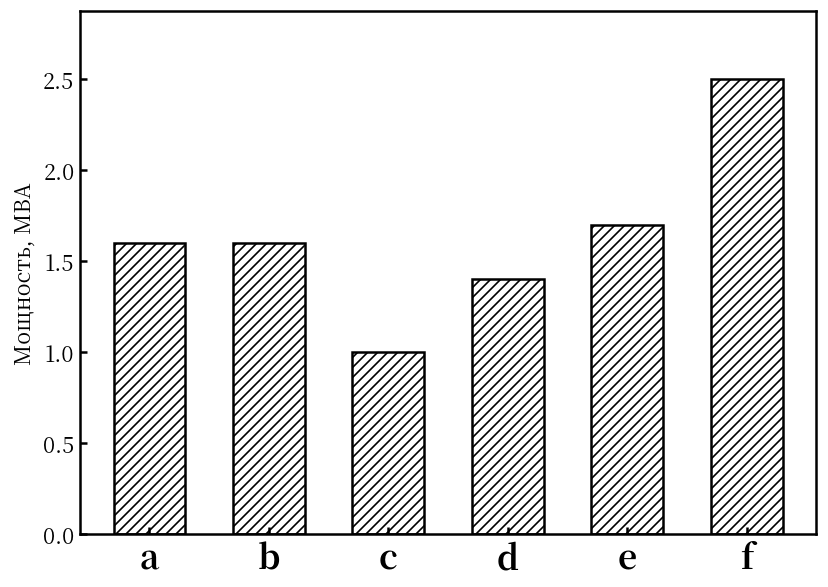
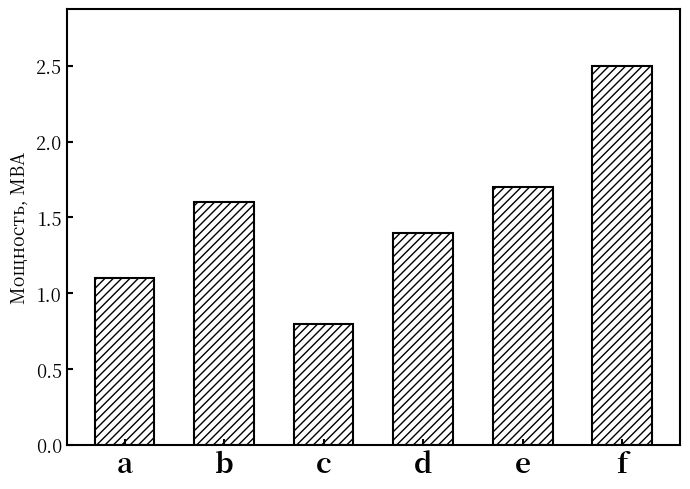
  {
-   "a": 1.6,
+   "a": 1.1,
    "b": 1.6,
-   "c": 1.0,
+   "c": 0.8,
    "d": 1.4,
    "e": 1.7,
    "f": 2.5
  }
